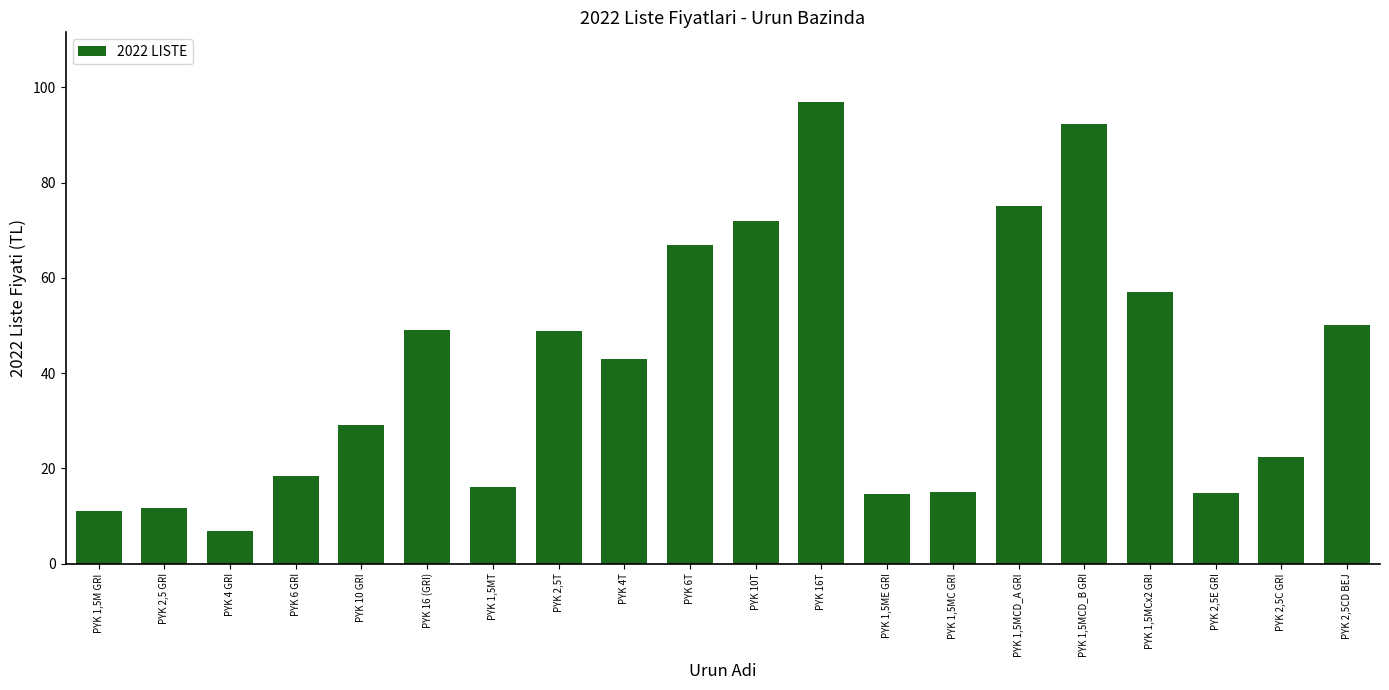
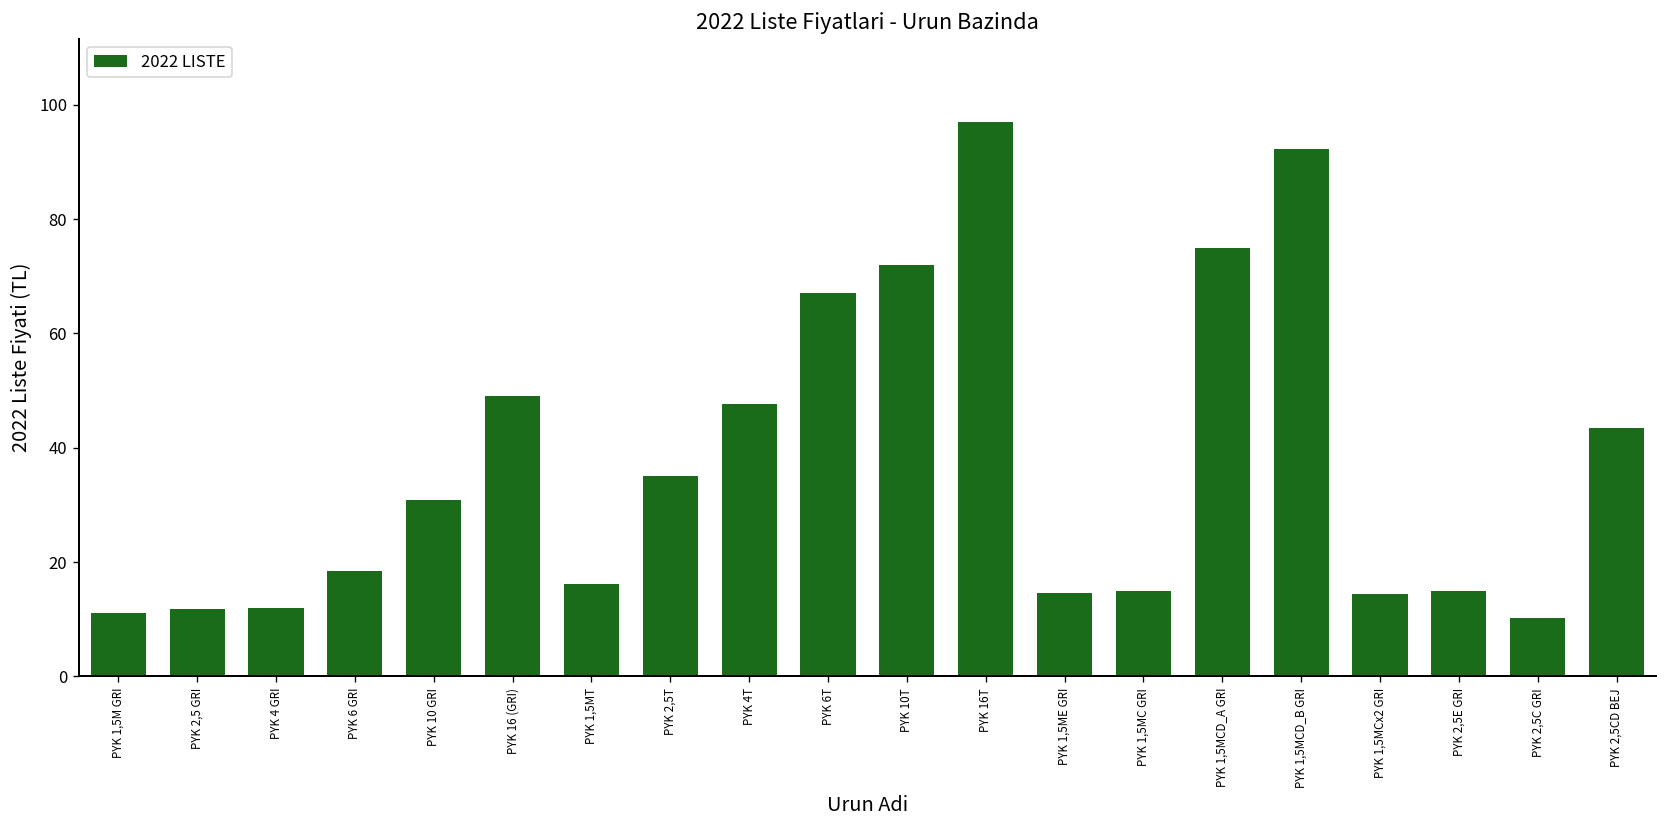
  {
    "PYK 1,5M GRI": 11,
    "PYK 2,5 GRI": 12,
-   "PYK 4 GRI": 7,
+   "PYK 4 GRI": 12,
    "PYK 6 GRI": 18,
-   "PYK 10 GRI": 29,
+   "PYK 10 GRI": 31,
    "PYK 16 (GRI)": 49,
    "PYK 1,5MT": 16,
-   "PYK 2,5T": 49,
-   "PYK 4T": 43,
+   "PYK 2,5T": 35,
+   "PYK 4T": 48,
    "PYK 6T": 67,
    "PYK 10T": 72,
    "PYK 16T": 97,
    "PYK 1,5ME GRI": 15,
    "PYK 1,5MC GRI": 15,
    "PYK 1,5MCD_A GRI": 75,
    "PYK 1,5MCD_B GRI": 92,
-   "PYK 1,5MCx2 GRI": 57,
+   "PYK 1,5MCx2 GRI": 14,
    "PYK 2,5E GRI": 15,
-   "PYK 2,5C GRI": 22,
-   "PYK 2,5CD BEJ": 50
+   "PYK 2,5C GRI": 10,
+   "PYK 2,5CD BEJ": 43
  }
